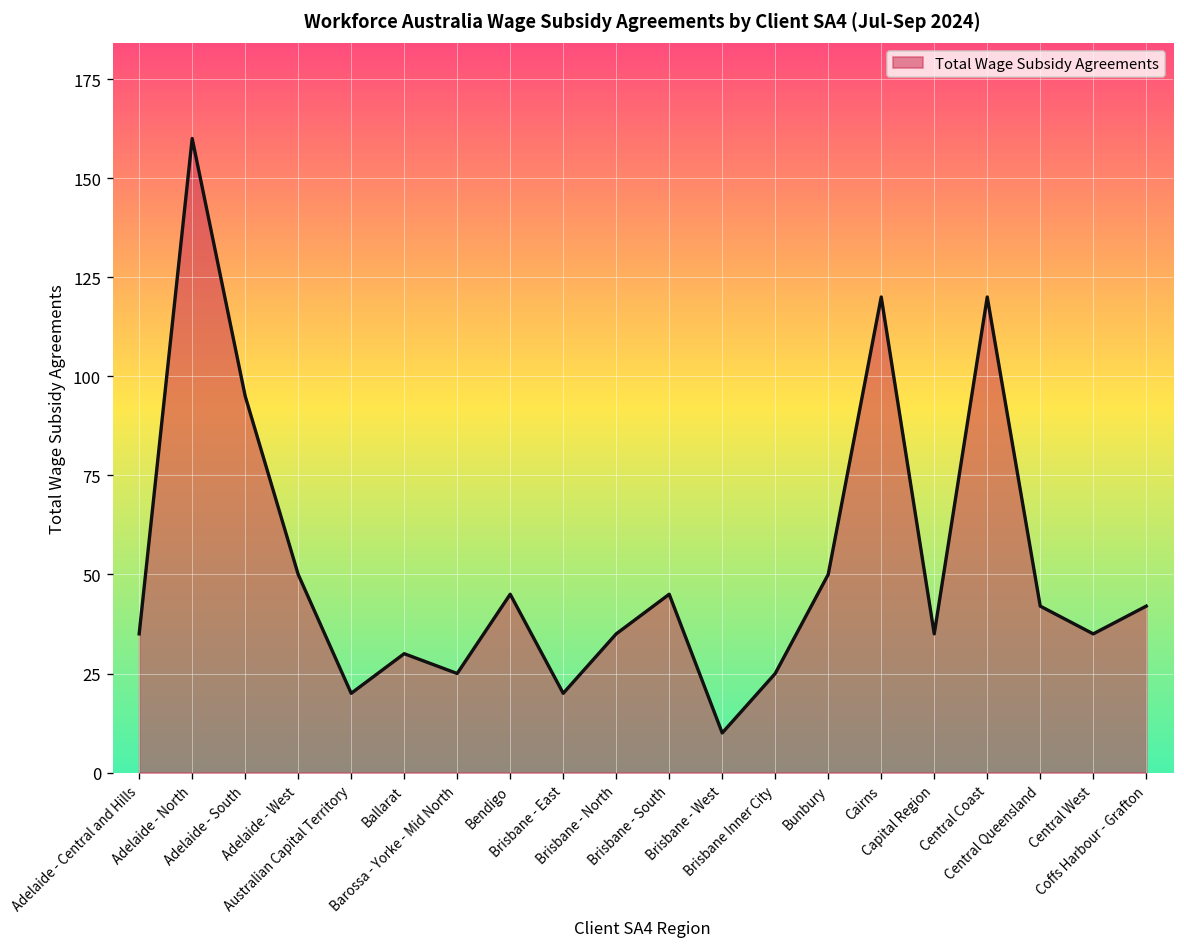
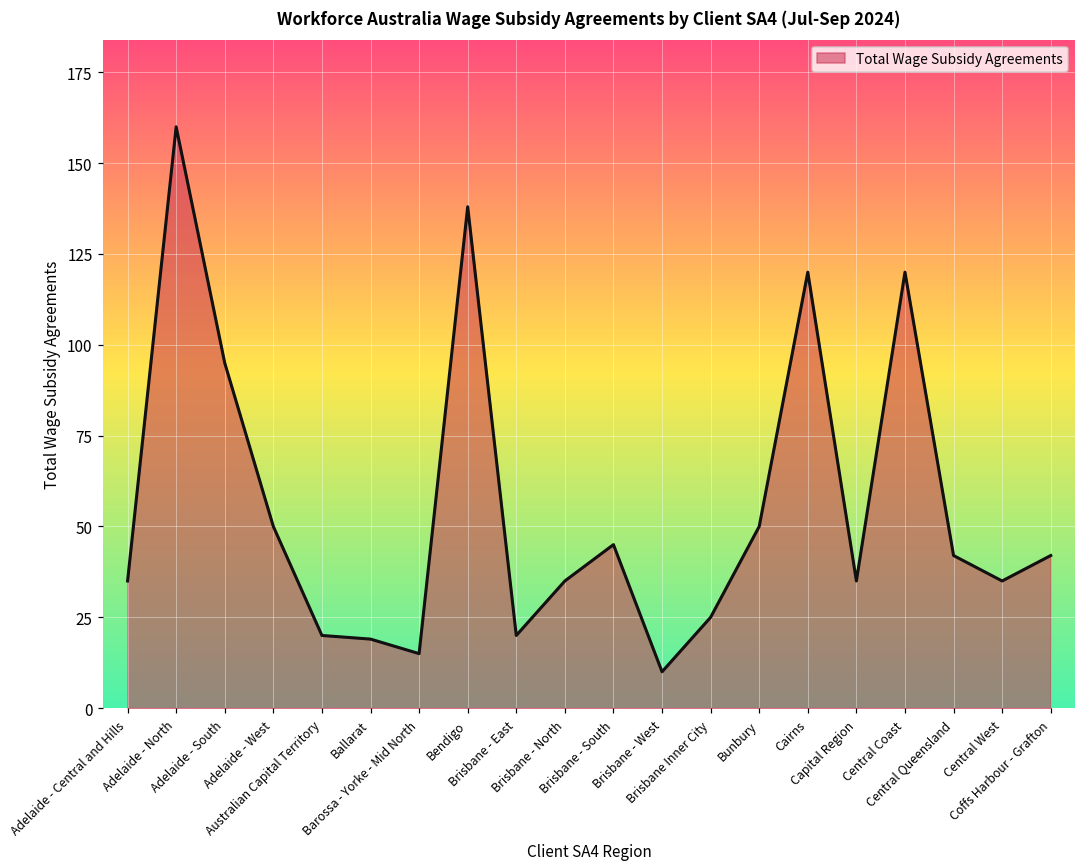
  {
    "Adelaide - Central and Hills": 35,
    "Adelaide - North": 160,
    "Adelaide - South": 95,
    "Adelaide - West": 50,
    "Australian Capital Territory": 20,
-   "Ballarat": 30,
-   "Barossa - Yorke - Mid North": 25,
-   "Bendigo": 45,
+   "Ballarat": 19,
+   "Barossa - Yorke - Mid North": 15,
+   "Bendigo": 138,
    "Brisbane - East": 20,
    "Brisbane - North": 35,
    "Brisbane - South": 45,
    "Brisbane - West": 10,
    "Brisbane Inner City": 25,
    "Bunbury": 50,
    "Cairns": 120,
    "Capital Region": 35,
    "Central Coast": 120,
    "Central Queensland": 42,
    "Central West": 35,
    "Coffs Harbour - Grafton": 42
  }
